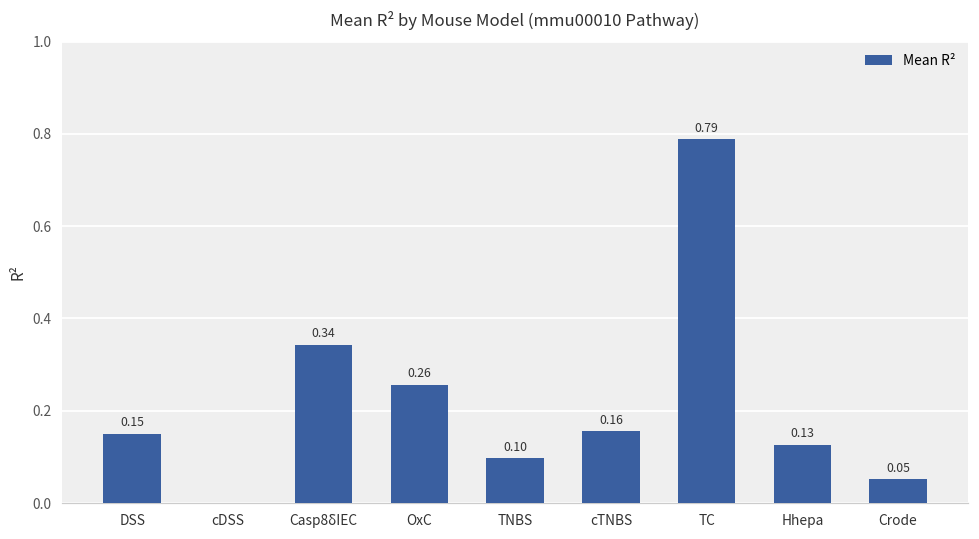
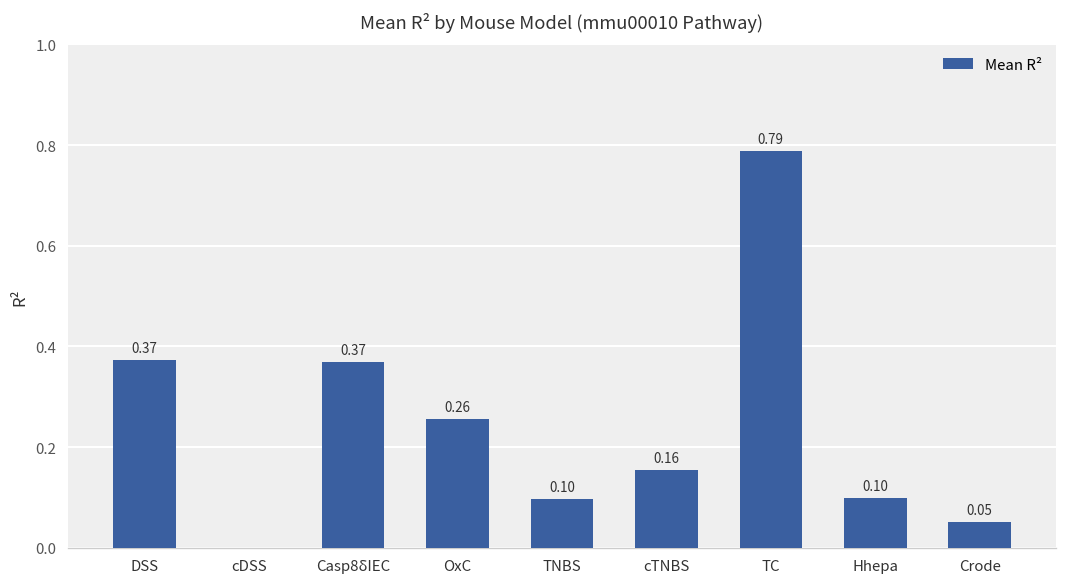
  {
-   "DSS": 0.15,
-   "Casp8δIEC": 0.34,
+   "DSS": 0.37,
+   "Casp8δIEC": 0.37,
    "OxC": 0.26,
    "TNBS": 0.10,
    "cTNBS": 0.16,
    "TC": 0.79,
-   "Hhepa": 0.13,
+   "Hhepa": 0.10,
    "Crode": 0.05
  }
